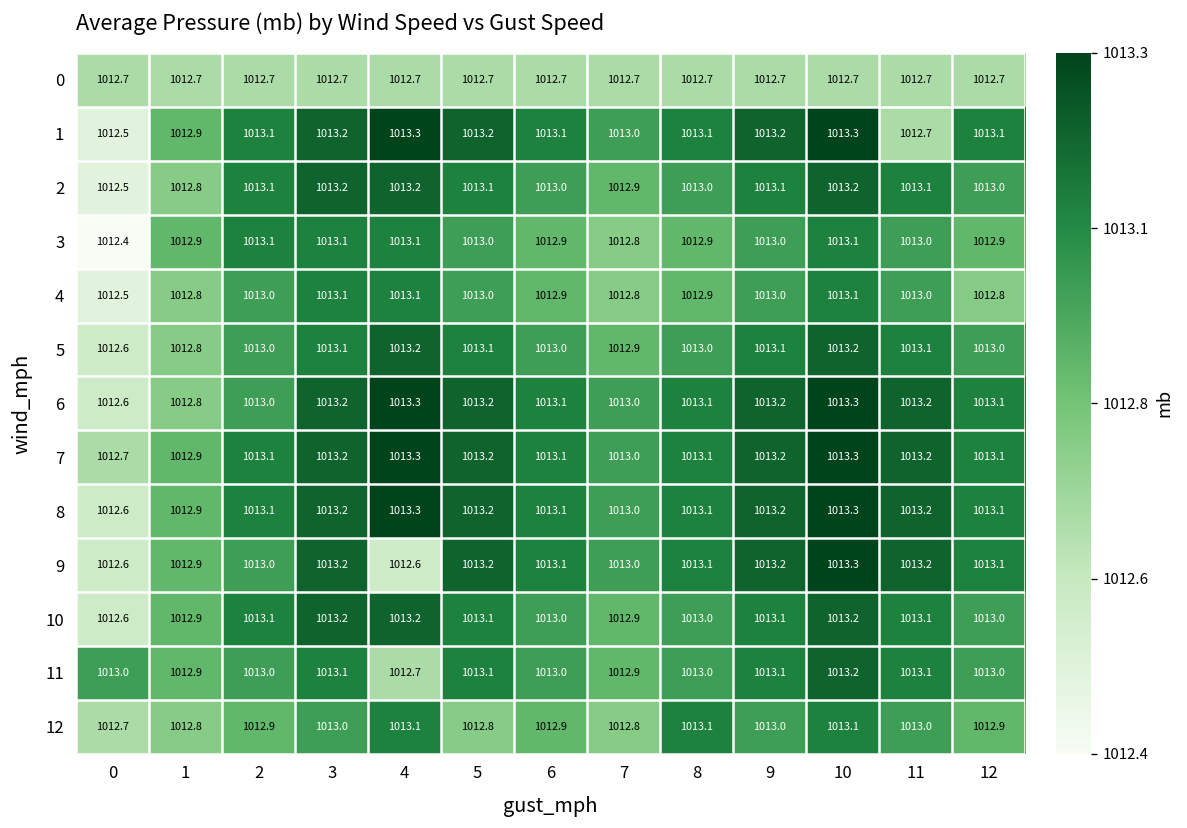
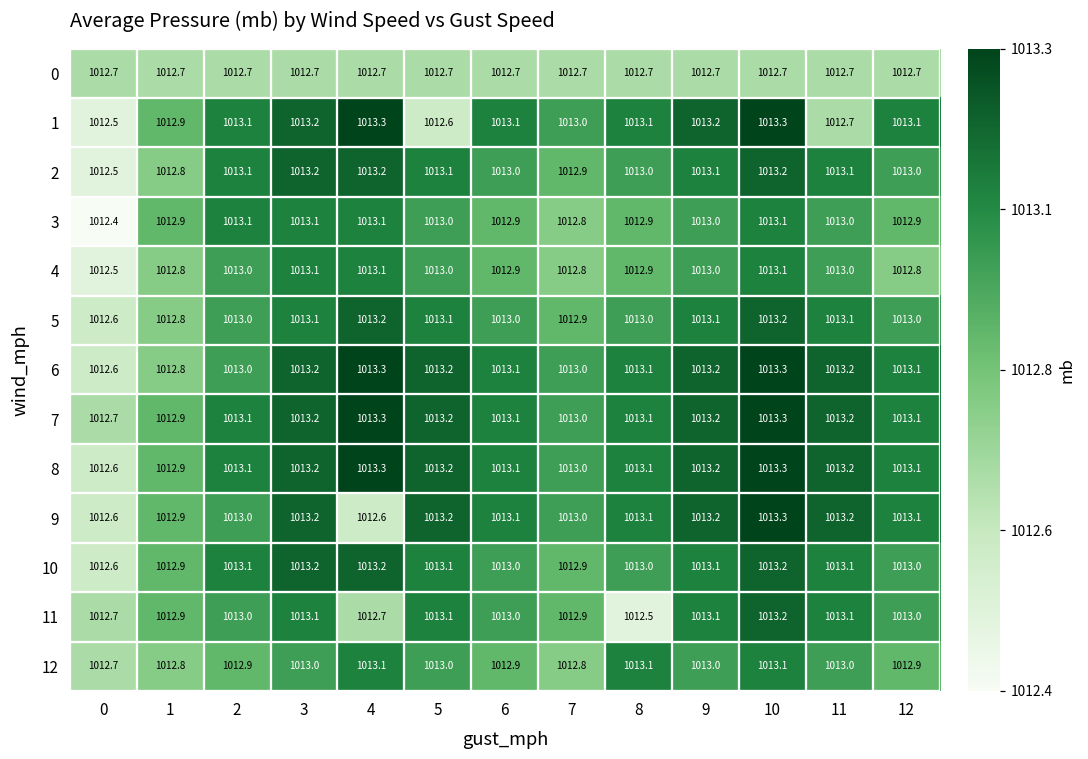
  {
    "0": {
      "0": 1012.7,
      "1": 1012.7,
      "2": 1012.7,
      "3": 1012.7,
      "4": 1012.7,
      "5": 1012.7,
      "6": 1012.7,
      "7": 1012.7,
      "8": 1012.7,
      "9": 1012.7,
      "10": 1012.7,
      "11": 1012.7,
      "12": 1012.7
    },
    "1": {
      "0": 1012.5,
      "1": 1012.9,
      "2": 1013.1,
      "3": 1013.2,
      "4": 1013.3,
-     "5": 1013.2,
+     "5": 1012.6,
      "6": 1013.1,
      "7": 1013.0,
      "8": 1013.1,
      "9": 1013.2,
      "10": 1013.3,
      "11": 1012.7,
      "12": 1013.1
    },
    "2": {
      "0": 1012.5,
      "1": 1012.8,
      "2": 1013.1,
      "3": 1013.2,
      "4": 1013.2,
      "5": 1013.1,
      "6": 1013.0,
      "7": 1012.9,
      "8": 1013.0,
      "9": 1013.1,
      "10": 1013.2,
      "11": 1013.1,
      "12": 1013.0
    },
    "3": {
      "0": 1012.4,
      "1": 1012.9,
      "2": 1013.1,
      "3": 1013.1,
      "4": 1013.1,
      "5": 1013.0,
      "6": 1012.9,
      "7": 1012.8,
      "8": 1012.9,
      "9": 1013.0,
      "10": 1013.1,
      "11": 1013.0,
      "12": 1012.9
    },
    "4": {
      "0": 1012.5,
      "1": 1012.8,
      "2": 1013.0,
      "3": 1013.1,
      "4": 1013.1,
      "5": 1013.0,
      "6": 1012.9,
      "7": 1012.8,
      "8": 1012.9,
      "9": 1013.0,
      "10": 1013.1,
      "11": 1013.0,
      "12": 1012.8
    },
    "5": {
      "0": 1012.6,
      "1": 1012.8,
      "2": 1013.0,
      "3": 1013.1,
      "4": 1013.2,
      "5": 1013.1,
      "6": 1013.0,
      "7": 1012.9,
      "8": 1013.0,
      "9": 1013.1,
      "10": 1013.2,
      "11": 1013.1,
      "12": 1013.0
    },
    "6": {
      "0": 1012.6,
      "1": 1012.8,
      "2": 1013.0,
      "3": 1013.2,
      "4": 1013.3,
      "5": 1013.2,
      "6": 1013.1,
      "7": 1013.0,
      "8": 1013.1,
      "9": 1013.2,
      "10": 1013.3,
      "11": 1013.2,
      "12": 1013.1
    },
    "7": {
      "0": 1012.7,
      "1": 1012.9,
      "2": 1013.1,
      "3": 1013.2,
      "4": 1013.3,
      "5": 1013.2,
      "6": 1013.1,
      "7": 1013.0,
      "8": 1013.1,
      "9": 1013.2,
      "10": 1013.3,
      "11": 1013.2,
      "12": 1013.1
    },
    "8": {
      "0": 1012.6,
      "1": 1012.9,
      "2": 1013.1,
      "3": 1013.2,
      "4": 1013.3,
      "5": 1013.2,
      "6": 1013.1,
      "7": 1013.0,
      "8": 1013.1,
      "9": 1013.2,
      "10": 1013.3,
      "11": 1013.2,
      "12": 1013.1
    },
    "9": {
      "0": 1012.6,
      "1": 1012.9,
      "2": 1013.0,
      "3": 1013.2,
      "4": 1012.6,
      "5": 1013.2,
      "6": 1013.1,
      "7": 1013.0,
      "8": 1013.1,
      "9": 1013.2,
      "10": 1013.3,
      "11": 1013.2,
      "12": 1013.1
    },
    "10": {
      "0": 1012.6,
      "1": 1012.9,
      "2": 1013.1,
      "3": 1013.2,
      "4": 1013.2,
      "5": 1013.1,
      "6": 1013.0,
      "7": 1012.9,
      "8": 1013.0,
      "9": 1013.1,
      "10": 1013.2,
      "11": 1013.1,
      "12": 1013.0
    },
    "11": {
-     "0": 1013.0,
+     "0": 1012.7,
      "1": 1012.9,
      "2": 1013.0,
      "3": 1013.1,
      "4": 1012.7,
      "5": 1013.1,
      "6": 1013.0,
      "7": 1012.9,
-     "8": 1013.0,
+     "8": 1012.5,
      "9": 1013.1,
      "10": 1013.2,
      "11": 1013.1,
      "12": 1013.0
    },
    "12": {
      "0": 1012.7,
      "1": 1012.8,
      "2": 1012.9,
      "3": 1013.0,
      "4": 1013.1,
-     "5": 1012.8,
+     "5": 1013.0,
      "6": 1012.9,
      "7": 1012.8,
      "8": 1013.1,
      "9": 1013.0,
      "10": 1013.1,
      "11": 1013.0,
      "12": 1012.9
    }
  }
